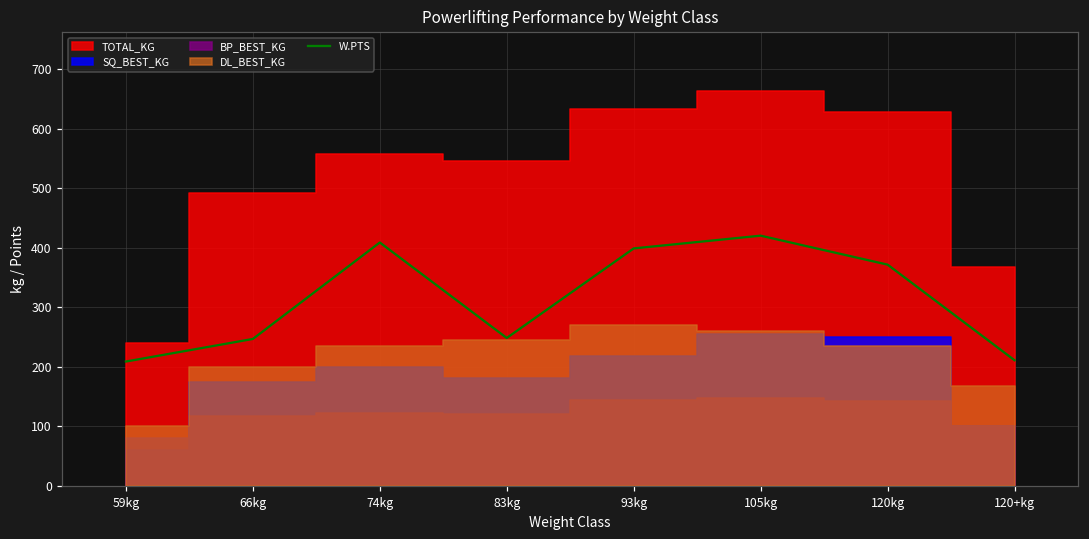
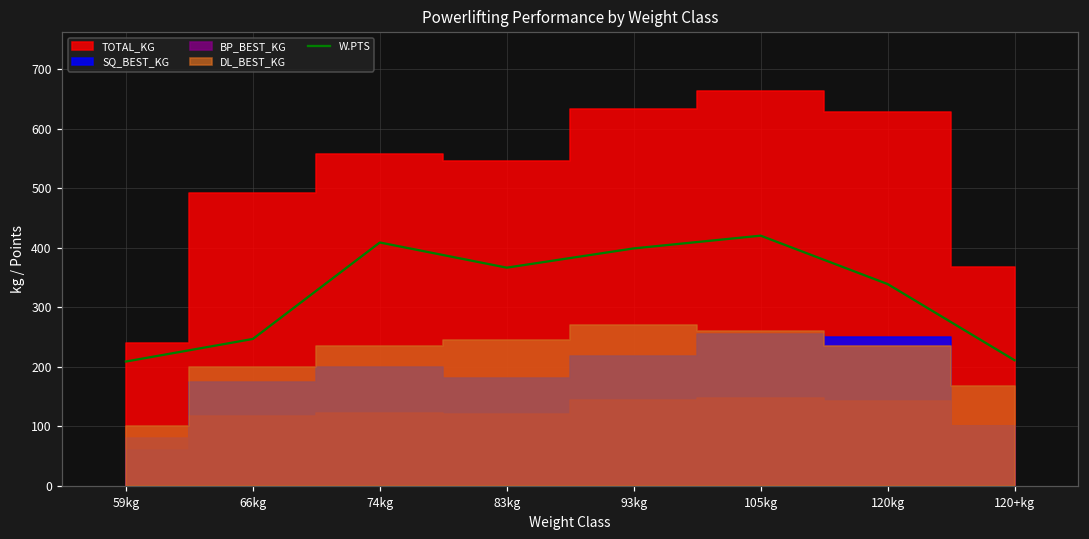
  {
    "W.PTS": {
      "59kg": 210,
      "66kg": 250,
      "74kg": 410,
-     "83kg": 250,
+     "83kg": 370,
      "93kg": 400,
      "105kg": 420,
-     "120kg": 370,
+     "120kg": 340,
      "120+kg": 210
    }
  }
